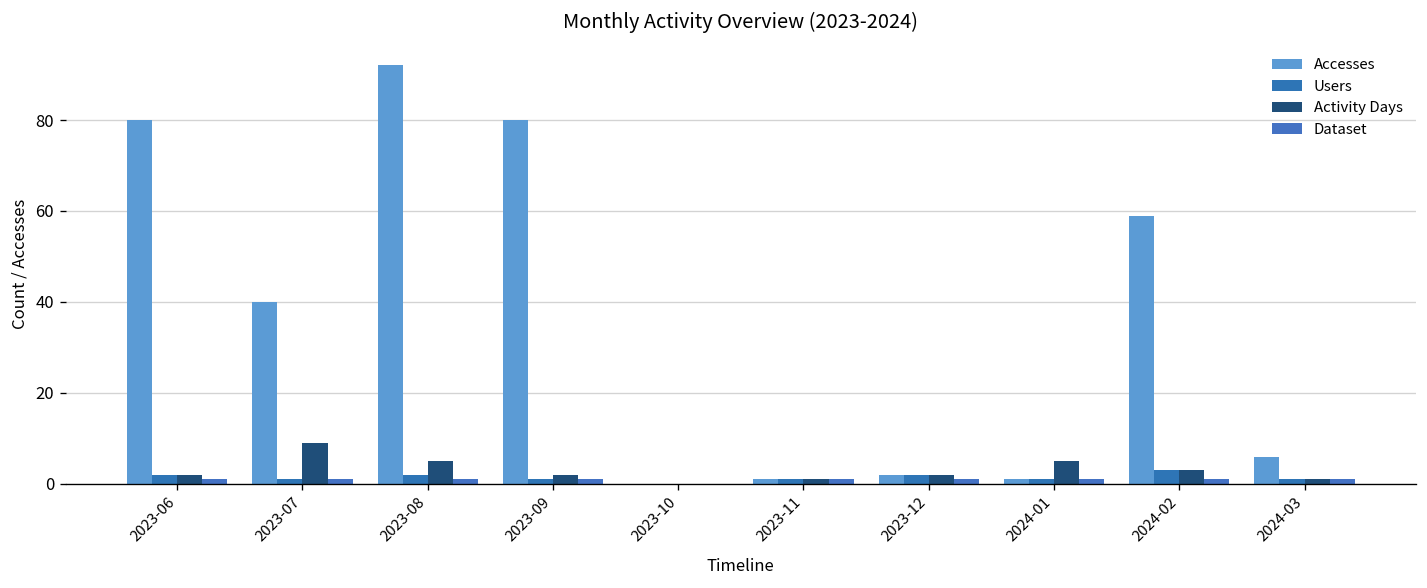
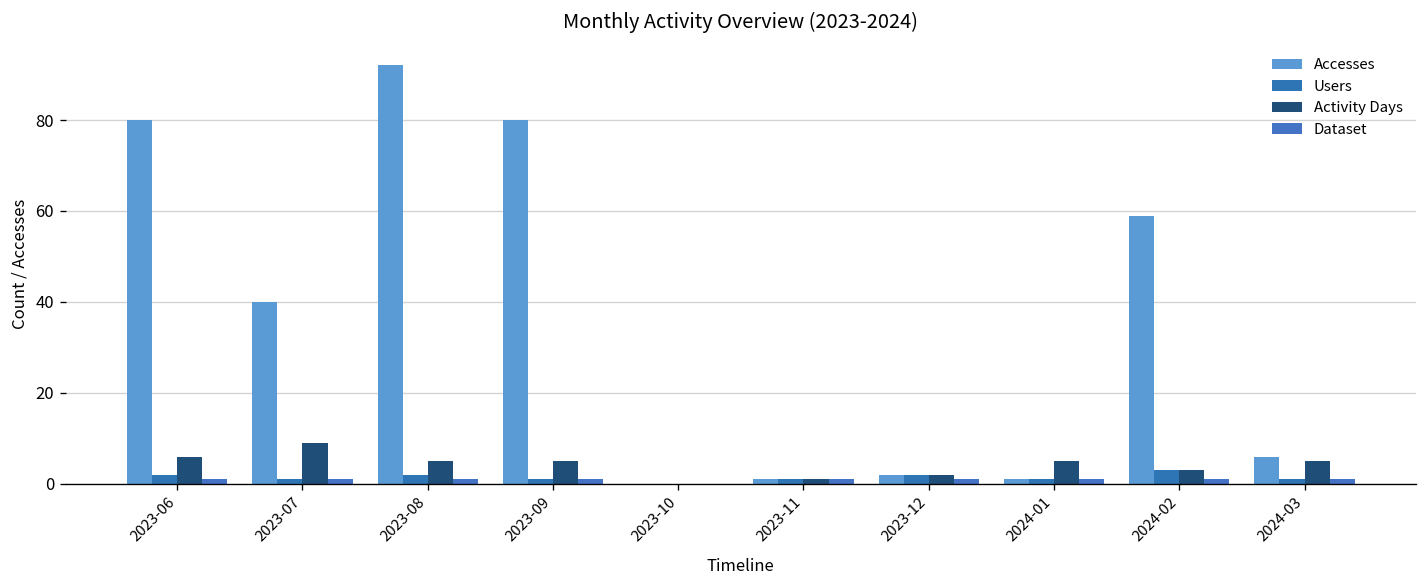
  {
    "Activity Days": {
-     "2023-06": 2,
+     "2023-06": 6,
      "2023-07": 9,
      "2023-08": 5,
-     "2023-09": 2,
+     "2023-09": 5,
      "2023-10": 0,
      "2023-11": 1,
      "2023-12": 2,
      "2024-01": 5,
      "2024-02": 3,
-     "2024-03": 1
+     "2024-03": 5
    }
  }
